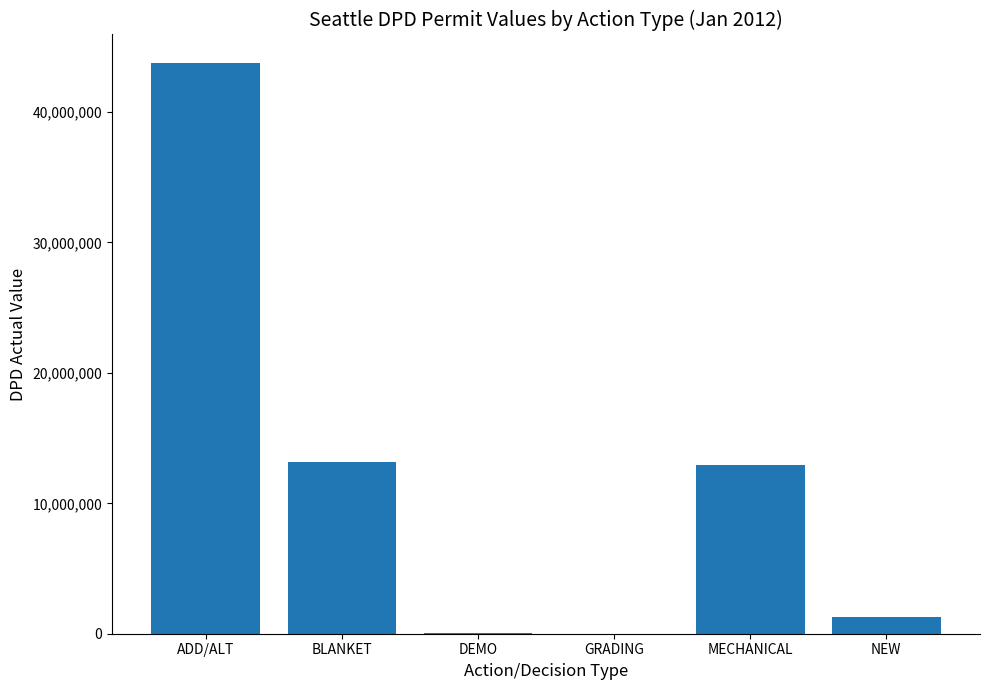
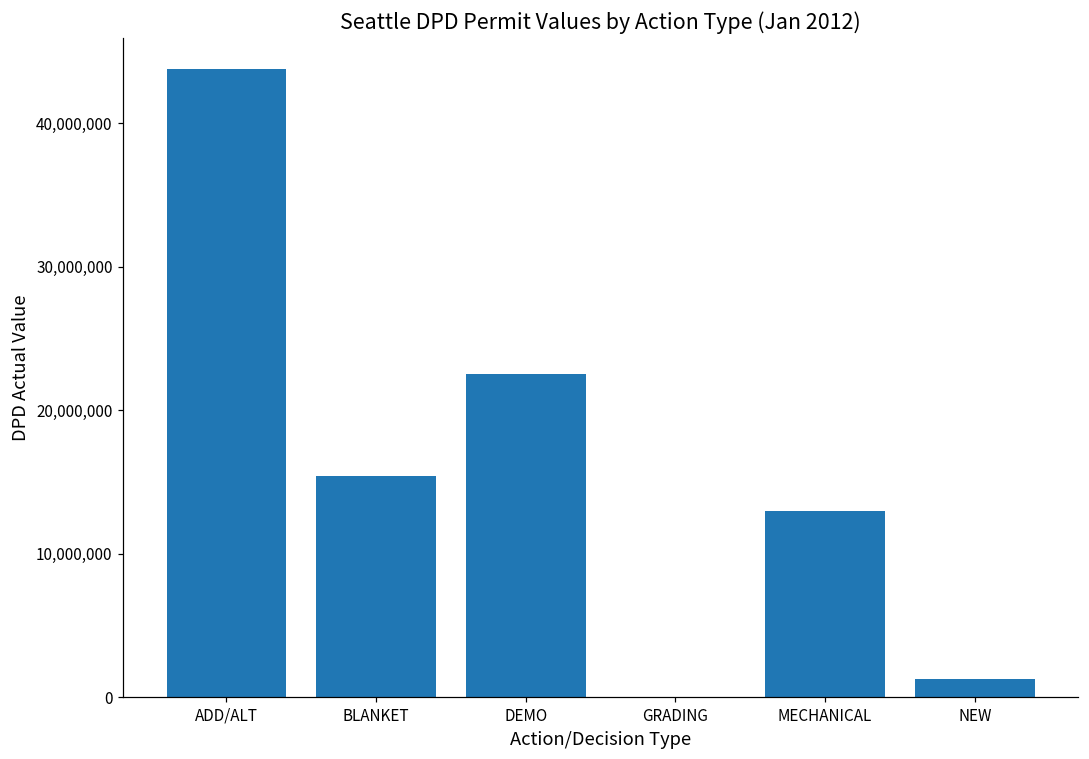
  {
    "ADD/ALT": "43,800,000",
-   "BLANKET": "13,200,000",
-   "DEMO": "0",
+   "BLANKET": "15,400,000",
+   "DEMO": "22,500,000",
    "GRADING": "0",
    "MECHANICAL": "12,900,000",
    "NEW": "1,300,000"
  }
